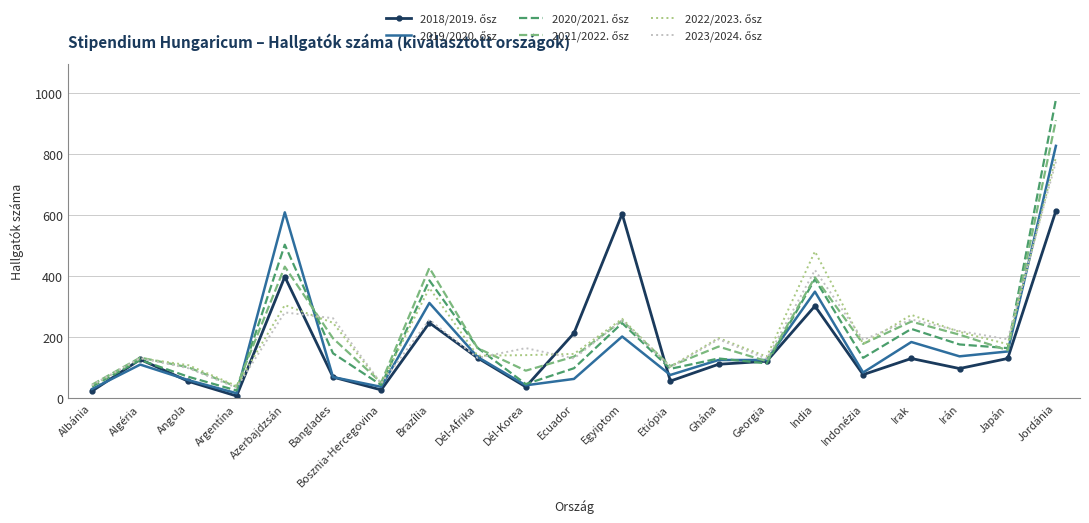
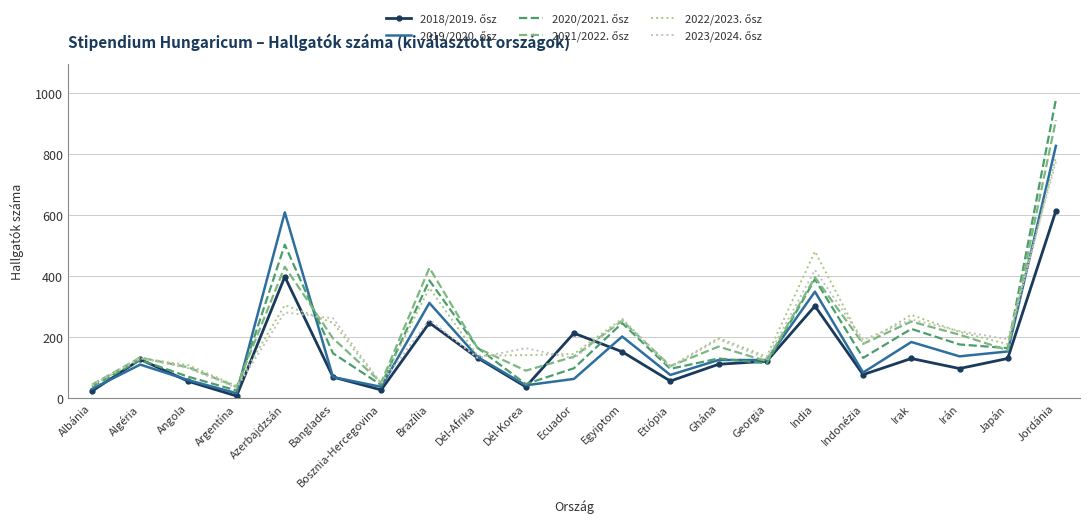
  {
    "2018/2019. ősz": {
      "Argentína": 10,
      "Azerbajdzsán": 400,
      "Bosznia-Hercegovina": 30,
      "Brazília": 250,
      "Ecuador": 210,
-     "Egyiptom": 600,
+     "Egyiptom": 150,
      "Etiópia": 60,
      "Ghána": 110,
      "India": 300,
      "Irak": 130,
      "Irán": 100,
      "Japán": 130,
      "Jordánia": 610
    },
    "2019/2020. ősz": {
      "Algéria": 110,
      "Argentína": 20,
      "Azerbajdzsán": 610,
      "Brazília": 310,
      "Ecuador": 60,
      "Egyiptom": 200,
      "Etiópia": 80,
      "India": 350,
      "Irak": 180,
      "Irán": 140,
      "Jordánia": 830
    },
    "2023/2024. ősz": {
      "Azerbajdzsán": 280,
      "Banglades": 260,
      "Brazília": 260,
      "Dél-Korea": 160,
      "India": 420,
      "Indonézia": 190,
      "Japán": 190,
      "Jordánia": 780
    }
  }
